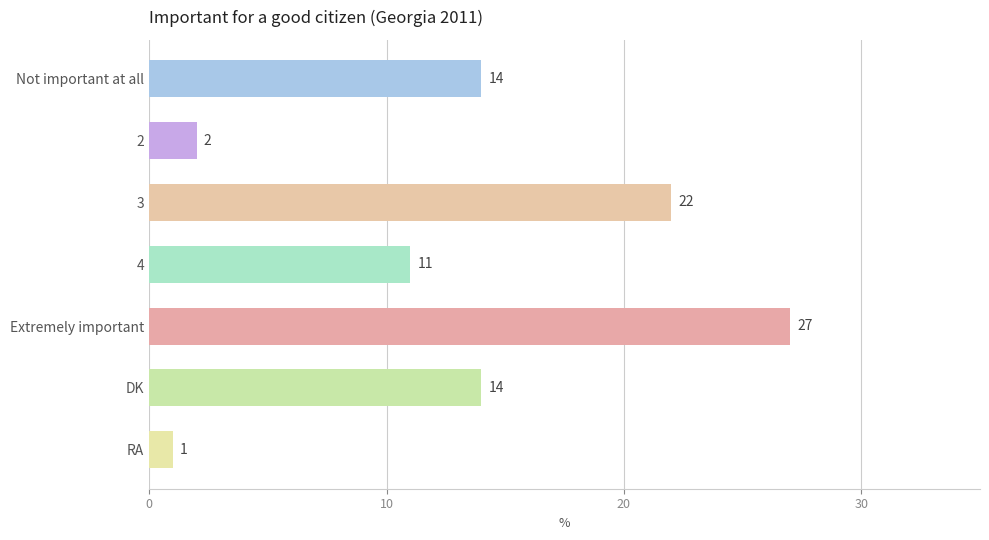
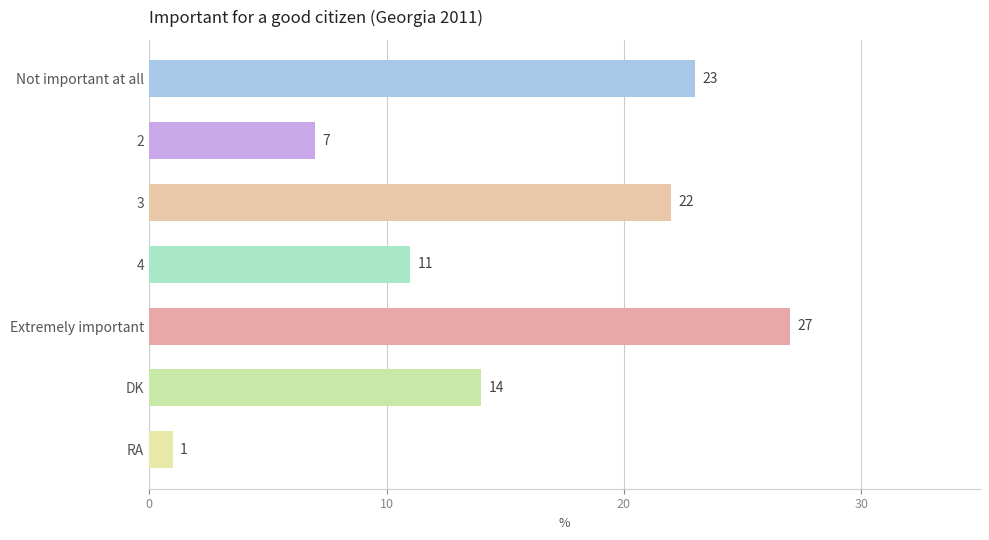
  {
-   "Not important at all": 14,
-   "2": 2,
+   "Not important at all": 23,
+   "2": 7,
    "3": 22,
    "4": 11,
    "Extremely important": 27,
    "DK": 14,
    "RA": 1
  }
